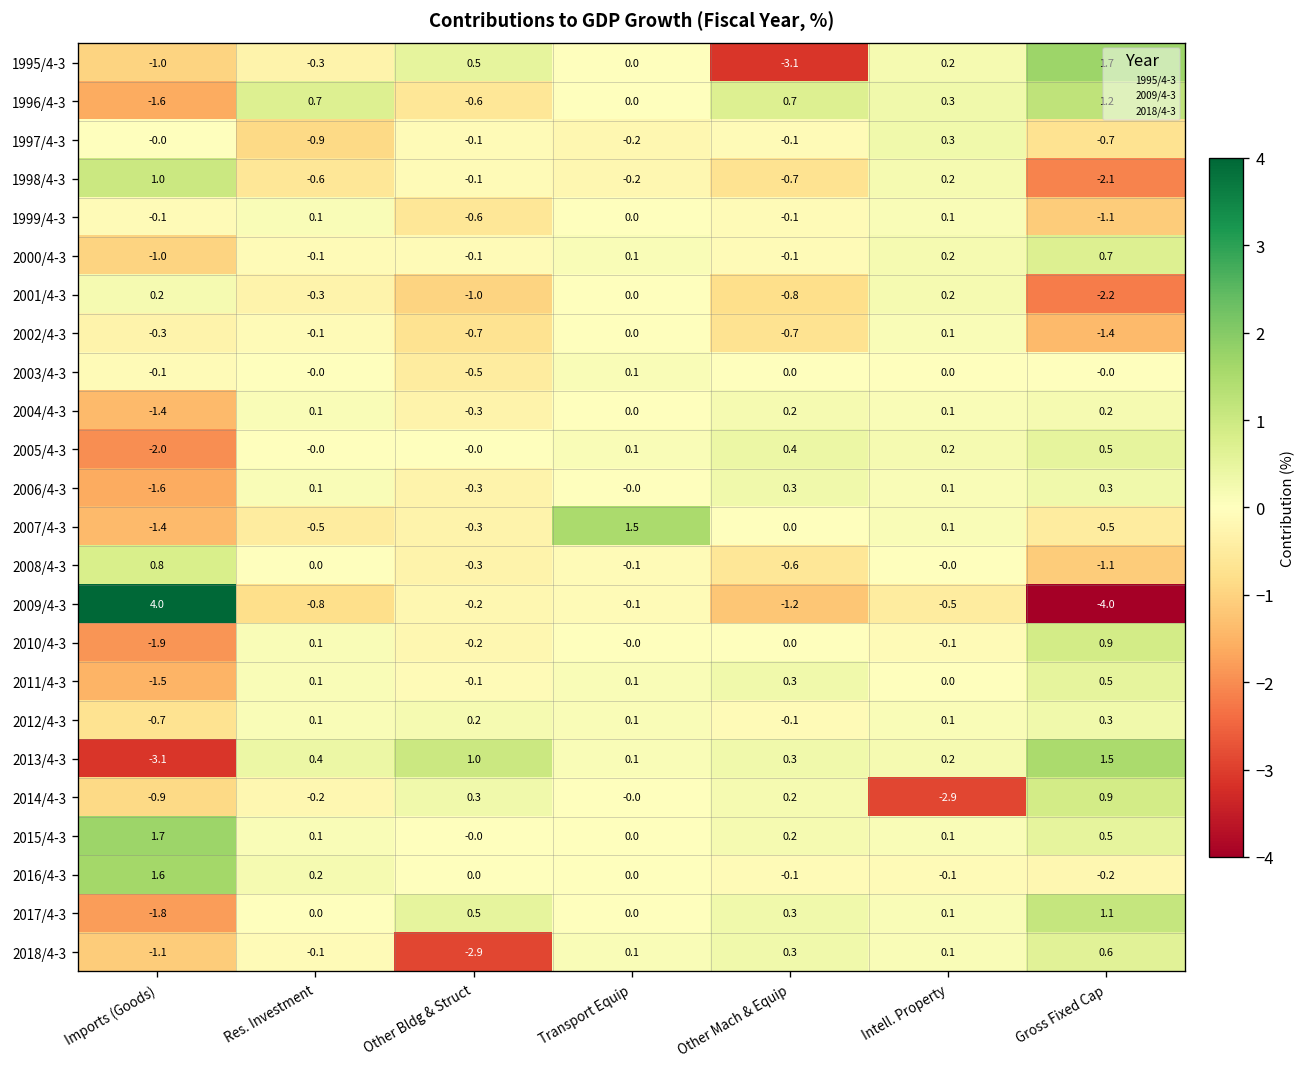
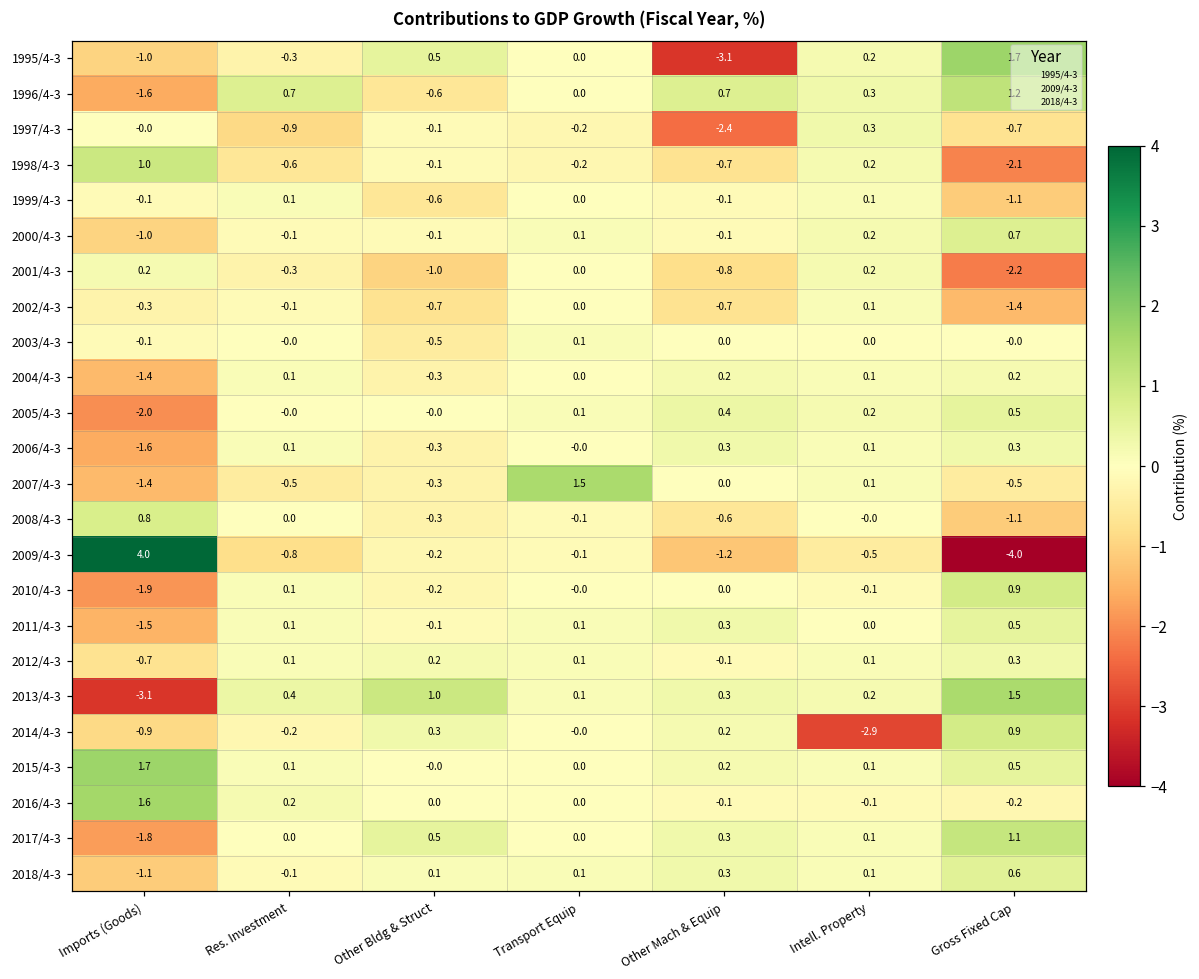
  {
    "1995/4-3": {
      "Imports (Goods)": -1.0,
      "Res. Investment": -0.3,
      "Other Bldg & Struct": 0.5,
      "Transport Equip": 0.0,
      "Other Mach & Equip": -3.1,
      "Intell. Property": 0.2
    },
    "1996/4-3": {
      "Imports (Goods)": -1.6,
      "Res. Investment": 0.7,
      "Other Bldg & Struct": -0.6,
      "Transport Equip": 0.0,
      "Other Mach & Equip": 0.7,
      "Intell. Property": 0.3
    },
    "1997/4-3": {
      "Imports (Goods)": -0.0,
      "Res. Investment": -0.9,
      "Other Bldg & Struct": -0.1,
      "Transport Equip": -0.2,
-     "Other Mach & Equip": -0.1,
+     "Other Mach & Equip": -2.4,
      "Intell. Property": 0.3,
      "Gross Fixed Cap": -0.7
    },
    "1998/4-3": {
      "Imports (Goods)": 1.0,
      "Res. Investment": -0.6,
      "Other Bldg & Struct": -0.1,
      "Transport Equip": -0.2,
      "Other Mach & Equip": -0.7,
      "Intell. Property": 0.2,
      "Gross Fixed Cap": -2.1
    },
    "1999/4-3": {
      "Imports (Goods)": -0.1,
      "Res. Investment": 0.1,
      "Other Bldg & Struct": -0.6,
      "Transport Equip": 0.0,
      "Other Mach & Equip": -0.1,
      "Intell. Property": 0.1,
      "Gross Fixed Cap": -1.1
    },
    "2000/4-3": {
      "Imports (Goods)": -1.0,
      "Res. Investment": -0.1,
      "Other Bldg & Struct": -0.1,
      "Transport Equip": 0.1,
      "Other Mach & Equip": -0.1,
      "Intell. Property": 0.2,
      "Gross Fixed Cap": 0.7
    },
    "2001/4-3": {
      "Imports (Goods)": 0.2,
      "Res. Investment": -0.3,
      "Other Bldg & Struct": -1.0,
      "Transport Equip": 0.0,
      "Other Mach & Equip": -0.8,
      "Intell. Property": 0.2,
      "Gross Fixed Cap": -2.2
    },
    "2002/4-3": {
      "Imports (Goods)": -0.3,
      "Res. Investment": -0.1,
      "Other Bldg & Struct": -0.7,
      "Transport Equip": 0.0,
      "Other Mach & Equip": -0.7,
      "Intell. Property": 0.1,
      "Gross Fixed Cap": -1.4
    },
    "2003/4-3": {
      "Imports (Goods)": -0.1,
      "Res. Investment": -0.0,
      "Other Bldg & Struct": -0.5,
      "Transport Equip": 0.1,
      "Other Mach & Equip": 0.0,
      "Intell. Property": 0.0,
      "Gross Fixed Cap": -0.0
    },
    "2004/4-3": {
      "Imports (Goods)": -1.4,
      "Res. Investment": 0.1,
      "Other Bldg & Struct": -0.3,
      "Transport Equip": 0.0,
      "Other Mach & Equip": 0.2,
      "Intell. Property": 0.1,
      "Gross Fixed Cap": 0.2
    },
    "2005/4-3": {
      "Imports (Goods)": -2.0,
      "Res. Investment": -0.0,
      "Other Bldg & Struct": -0.0,
      "Transport Equip": 0.1,
      "Other Mach & Equip": 0.4,
      "Intell. Property": 0.2,
      "Gross Fixed Cap": 0.5
    },
    "2006/4-3": {
      "Imports (Goods)": -1.6,
      "Res. Investment": 0.1,
      "Other Bldg & Struct": -0.3,
      "Transport Equip": -0.0,
      "Other Mach & Equip": 0.3,
      "Intell. Property": 0.1,
      "Gross Fixed Cap": 0.3
    },
    "2007/4-3": {
      "Imports (Goods)": -1.4,
      "Res. Investment": -0.5,
      "Other Bldg & Struct": -0.3,
      "Transport Equip": 1.5,
      "Other Mach & Equip": 0.0,
      "Intell. Property": 0.1,
      "Gross Fixed Cap": -0.5
    },
    "2008/4-3": {
      "Imports (Goods)": 0.8,
      "Res. Investment": 0.0,
      "Other Bldg & Struct": -0.3,
      "Transport Equip": -0.1,
      "Other Mach & Equip": -0.6,
      "Intell. Property": -0.0,
      "Gross Fixed Cap": -1.1
    },
    "2009/4-3": {
      "Imports (Goods)": 4.0,
      "Res. Investment": -0.8,
      "Other Bldg & Struct": -0.2,
      "Transport Equip": -0.1,
      "Other Mach & Equip": -1.2,
      "Intell. Property": -0.5,
      "Gross Fixed Cap": -4.0
    },
    "2010/4-3": {
      "Imports (Goods)": -1.9,
      "Res. Investment": 0.1,
      "Other Bldg & Struct": -0.2,
      "Transport Equip": -0.0,
      "Other Mach & Equip": 0.0,
      "Intell. Property": -0.1,
      "Gross Fixed Cap": 0.9
    },
    "2011/4-3": {
      "Imports (Goods)": -1.5,
      "Res. Investment": 0.1,
      "Other Bldg & Struct": -0.1,
      "Transport Equip": 0.1,
      "Other Mach & Equip": 0.3,
      "Intell. Property": 0.0,
      "Gross Fixed Cap": 0.5
    },
    "2012/4-3": {
      "Imports (Goods)": -0.7,
      "Res. Investment": 0.1,
      "Other Bldg & Struct": 0.2,
      "Transport Equip": 0.1,
      "Other Mach & Equip": -0.1,
      "Intell. Property": 0.1,
      "Gross Fixed Cap": 0.3
    },
    "2013/4-3": {
      "Imports (Goods)": -3.1,
      "Res. Investment": 0.4,
      "Other Bldg & Struct": 1.0,
      "Transport Equip": 0.1,
      "Other Mach & Equip": 0.3,
      "Intell. Property": 0.2,
      "Gross Fixed Cap": 1.5
    },
    "2014/4-3": {
      "Imports (Goods)": -0.9,
      "Res. Investment": -0.2,
      "Other Bldg & Struct": 0.3,
      "Transport Equip": -0.0,
      "Other Mach & Equip": 0.2,
      "Intell. Property": -2.9,
      "Gross Fixed Cap": 0.9
    },
    "2015/4-3": {
      "Imports (Goods)": 1.7,
      "Res. Investment": 0.1,
      "Other Bldg & Struct": -0.0,
      "Transport Equip": 0.0,
      "Other Mach & Equip": 0.2,
      "Intell. Property": 0.1,
      "Gross Fixed Cap": 0.5
    },
    "2016/4-3": {
      "Imports (Goods)": 1.6,
      "Res. Investment": 0.2,
      "Other Bldg & Struct": 0.0,
      "Transport Equip": 0.0,
      "Other Mach & Equip": -0.1,
      "Intell. Property": -0.1,
      "Gross Fixed Cap": -0.2
    },
    "2017/4-3": {
      "Imports (Goods)": -1.8,
      "Res. Investment": 0.0,
      "Other Bldg & Struct": 0.5,
      "Transport Equip": 0.0,
      "Other Mach & Equip": 0.3,
      "Intell. Property": 0.1,
      "Gross Fixed Cap": 1.1
    },
    "2018/4-3": {
      "Imports (Goods)": -1.1,
      "Res. Investment": -0.1,
-     "Other Bldg & Struct": -2.9,
+     "Other Bldg & Struct": 0.1,
      "Transport Equip": 0.1,
      "Other Mach & Equip": 0.3,
      "Intell. Property": 0.1,
      "Gross Fixed Cap": 0.6
    }
  }
